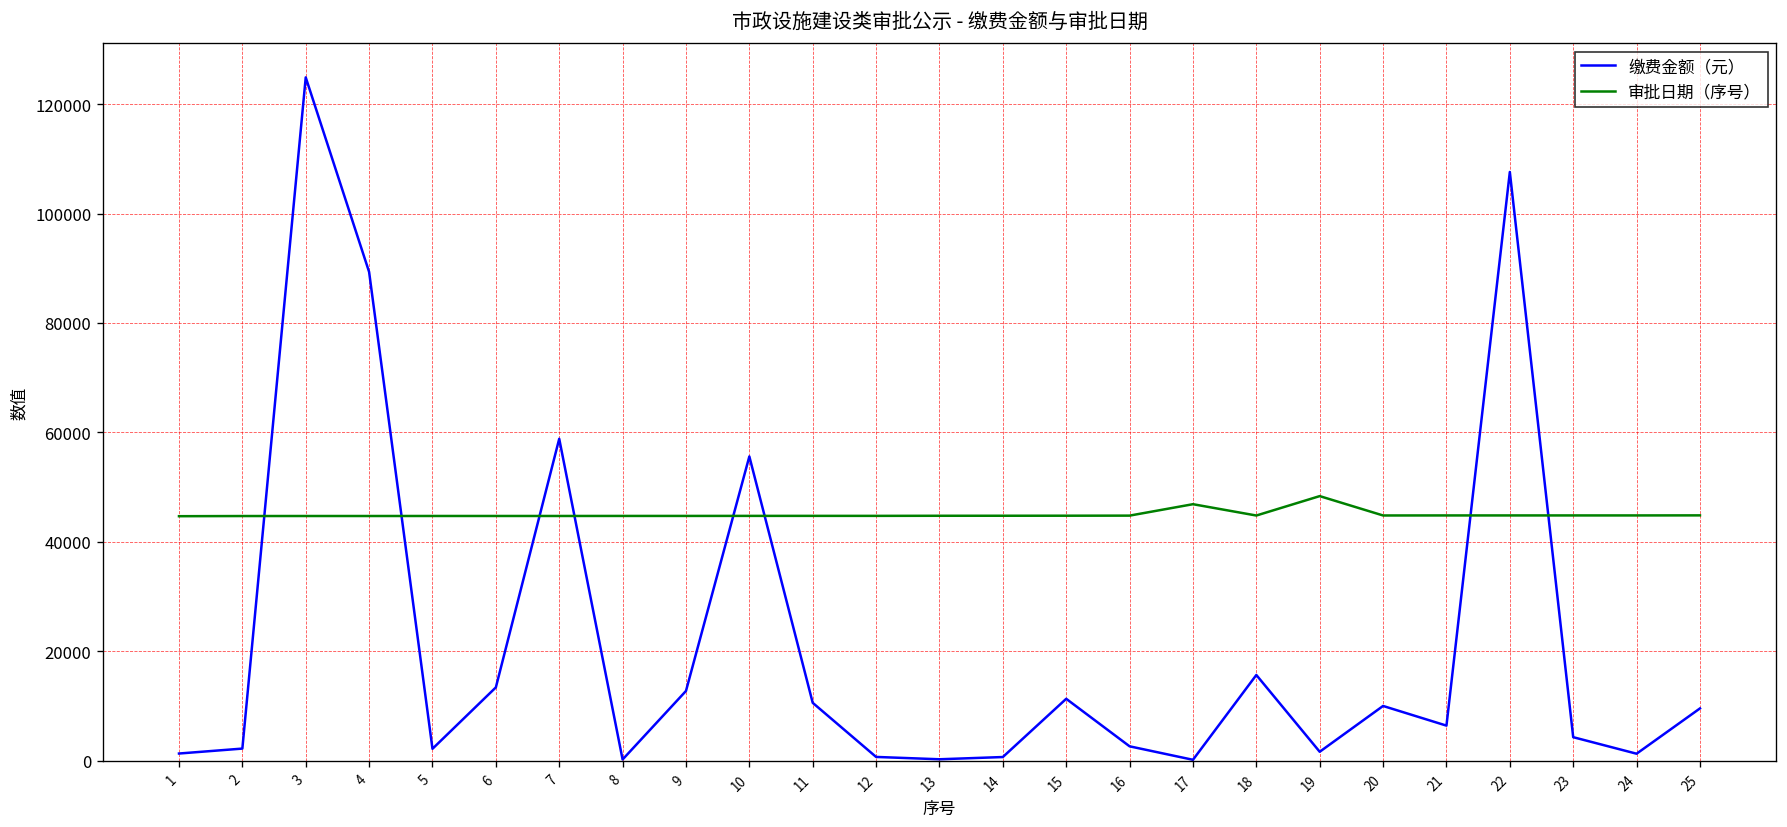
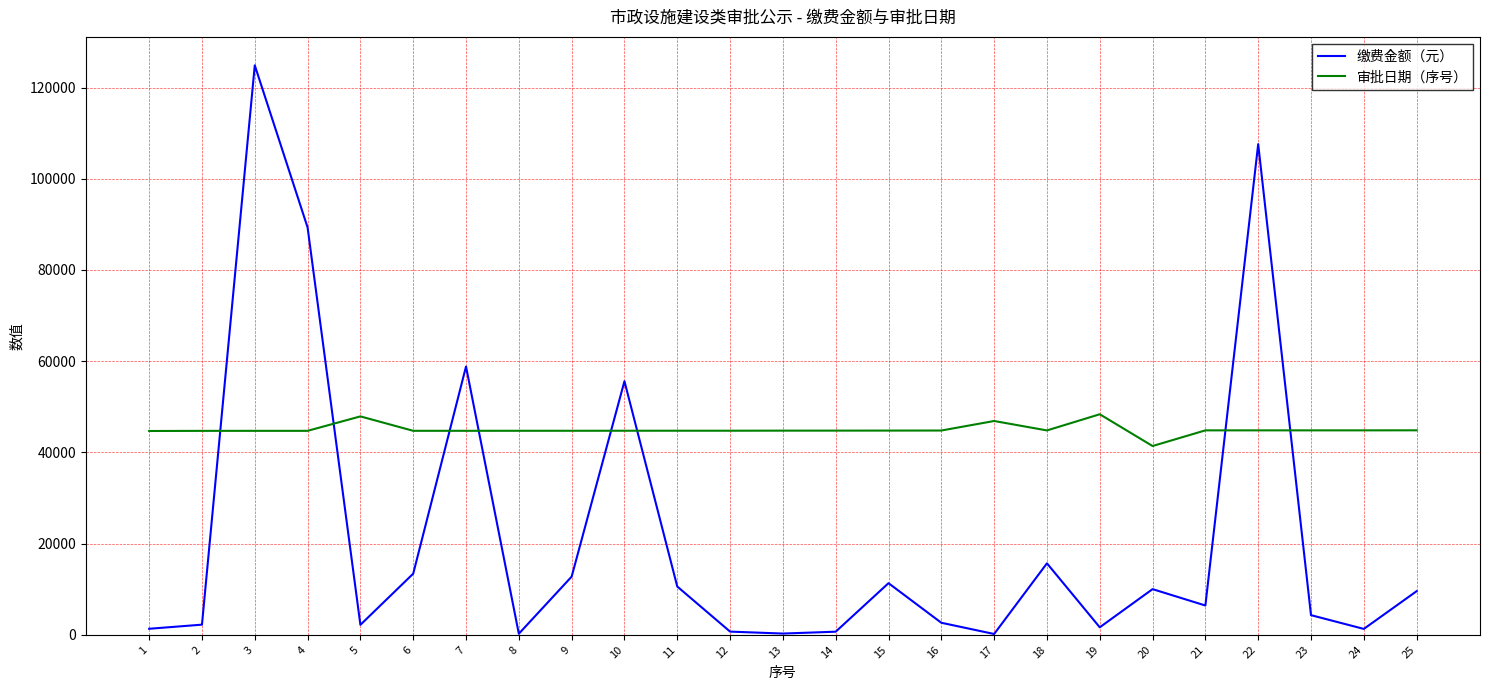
  {
    "缴费金额（元）": {
      "1": 1000,
      "2": 2000,
      "3": 125000,
      "4": 89000,
      "5": 2000,
      "6": 13000,
      "7": 59000,
      "8": 0,
      "9": 13000,
      "10": 56000,
      "11": 11000,
      "12": 1000,
      "13": 0,
      "14": 1000,
      "15": 11000,
      "16": 3000,
      "17": 0,
      "18": 16000,
      "19": 2000,
      "20": 10000,
      "21": 6000,
      "22": 108000,
      "23": 4000,
      "24": 1000,
      "25": 10000
    },
    "审批日期（序号）": {
      "1": 45000,
      "2": 45000,
      "3": 45000,
      "4": 45000,
-     "5": 45000,
+     "5": 48000,
      "6": 45000,
      "7": 45000,
      "8": 45000,
      "9": 45000,
      "10": 45000,
      "11": 45000,
      "12": 45000,
      "13": 45000,
      "14": 45000,
      "15": 45000,
      "16": 45000,
      "17": 47000,
      "18": 45000,
      "19": 48000,
-     "20": 45000,
+     "20": 41000,
      "21": 45000,
      "22": 45000,
      "23": 45000,
      "24": 45000,
      "25": 45000
    }
  }
